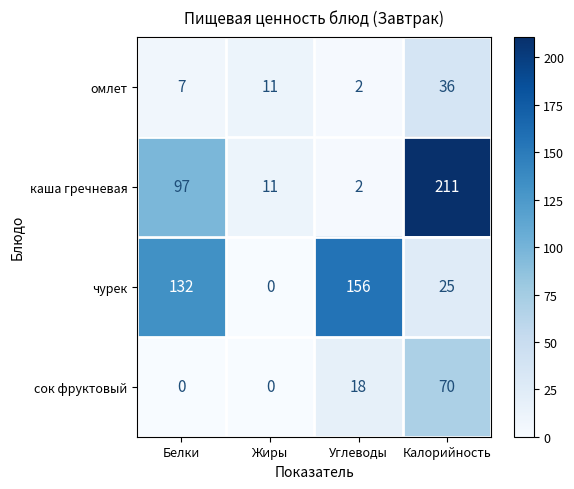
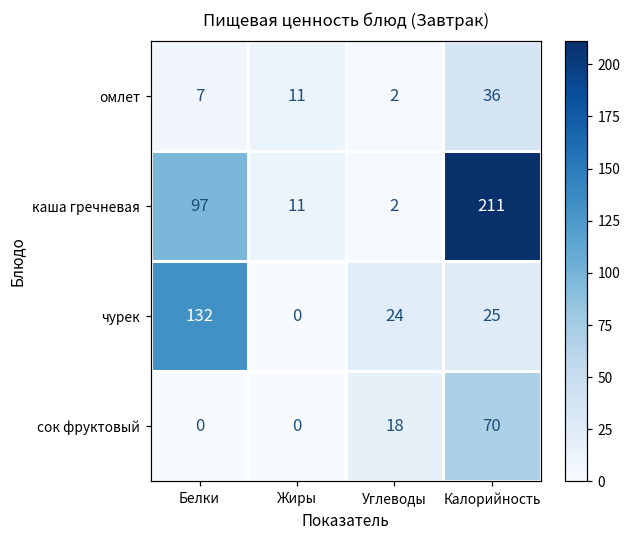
  {
    "омлет": {
      "Белки": 7,
      "Жиры": 11,
      "Углеводы": 2,
      "Калорийность": 36
    },
    "каша гречневая": {
      "Белки": 97,
      "Жиры": 11,
      "Углеводы": 2,
      "Калорийность": 211
    },
    "чурек": {
      "Белки": 132,
      "Жиры": 0,
-     "Углеводы": 156,
+     "Углеводы": 24,
      "Калорийность": 25
    },
    "сок фруктовый": {
      "Белки": 0,
      "Жиры": 0,
      "Углеводы": 18,
      "Калорийность": 70
    }
  }
